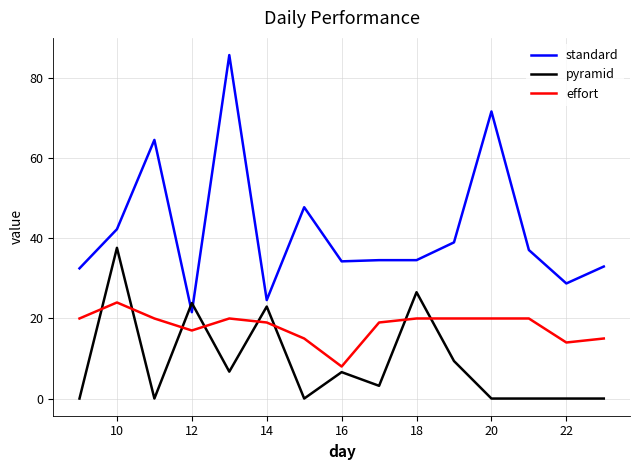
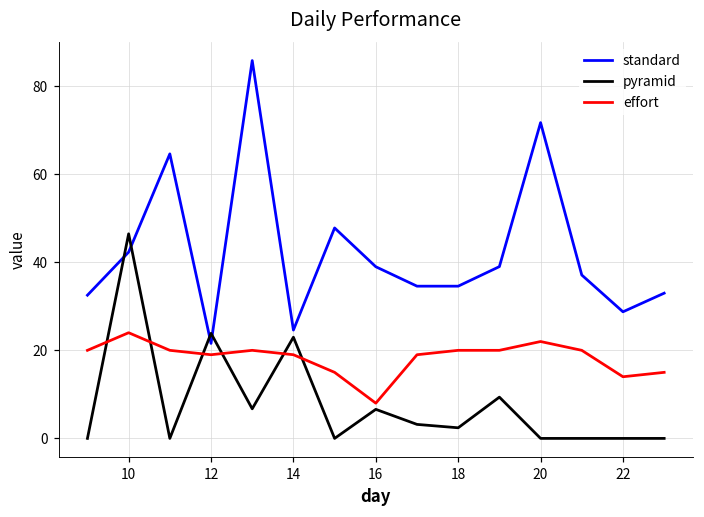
  {
    "standard": {
      "10": 42,
      "12": 22,
      "14": 25,
-     "16": 34,
+     "16": 39,
      "18": 35,
      "20": 72,
      "22": 29
    },
    "pyramid": {
-     "10": 38,
+     "10": 46,
      "12": 24,
      "14": 23,
      "16": 7,
-     "18": 27,
+     "18": 2,
      "20": 0,
      "22": 0
    },
    "effort": {
      "10": 24,
-     "12": 17,
+     "12": 19,
      "14": 19,
      "16": 8,
      "18": 20,
-     "20": 20,
+     "20": 22,
      "22": 14
    }
  }
